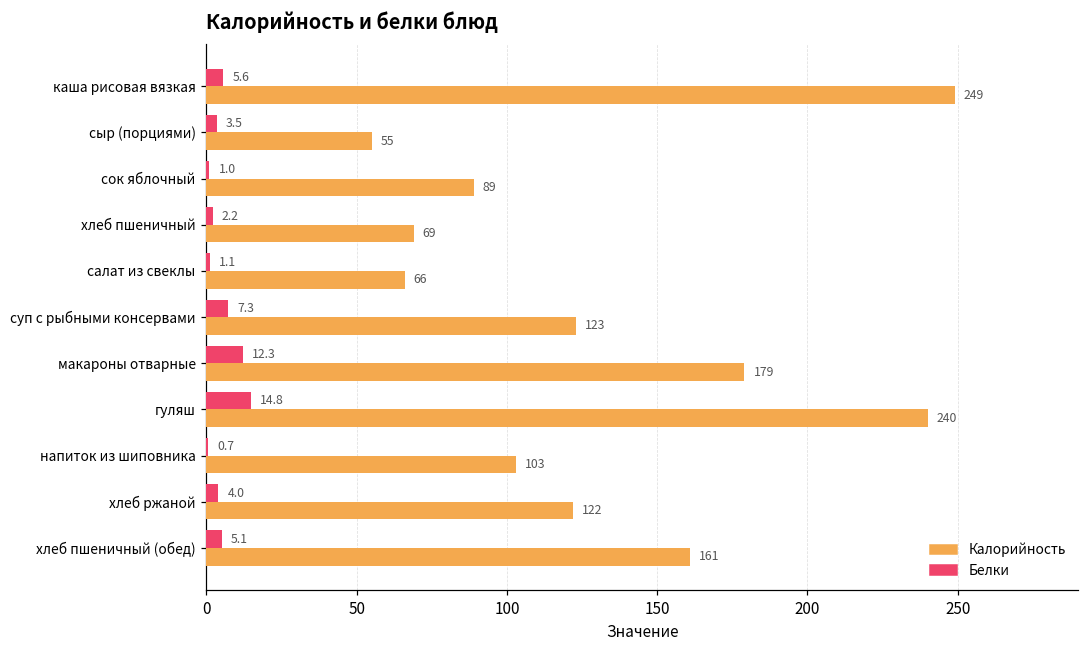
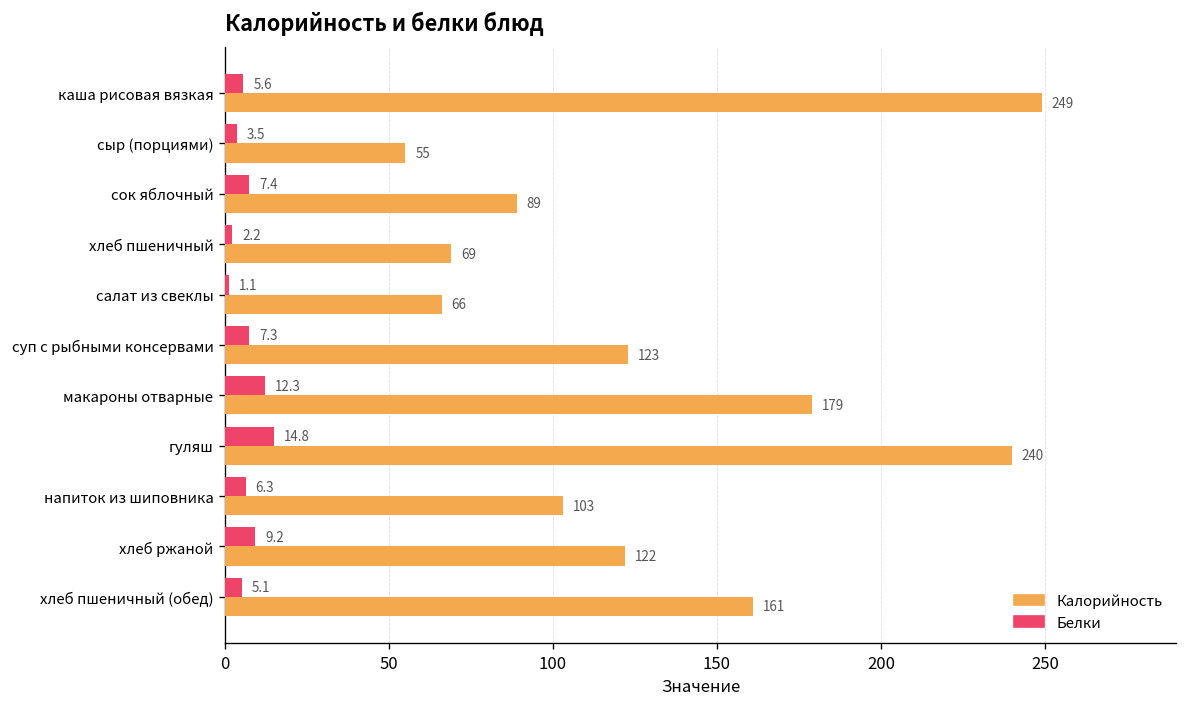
  {
    "Калорийность": {
      "каша рисовая вязкая": 249,
      "сыр (порциями)": 55,
      "сок яблочный": 89,
      "хлеб пшеничный": 69,
      "салат из свеклы": 66,
      "суп с рыбными консервами": 123,
      "макароны отварные": 179,
      "гуляш": 240,
      "напиток из шиповника": 103,
      "хлеб ржаной": 122,
      "хлеб пшеничный (обед)": 161
    },
    "Белки": {
      "каша рисовая вязкая": 5.6,
      "сыр (порциями)": 3.5,
-     "сок яблочный": 1.0,
+     "сок яблочный": 7.4,
      "хлеб пшеничный": 2.2,
      "салат из свеклы": 1.1,
      "суп с рыбными консервами": 7.3,
      "макароны отварные": 12.3,
      "гуляш": 14.8,
-     "напиток из шиповника": 0.7,
-     "хлеб ржаной": 4.0,
+     "напиток из шиповника": 6.3,
+     "хлеб ржаной": 9.2,
      "хлеб пшеничный (обед)": 5.1
    }
  }
